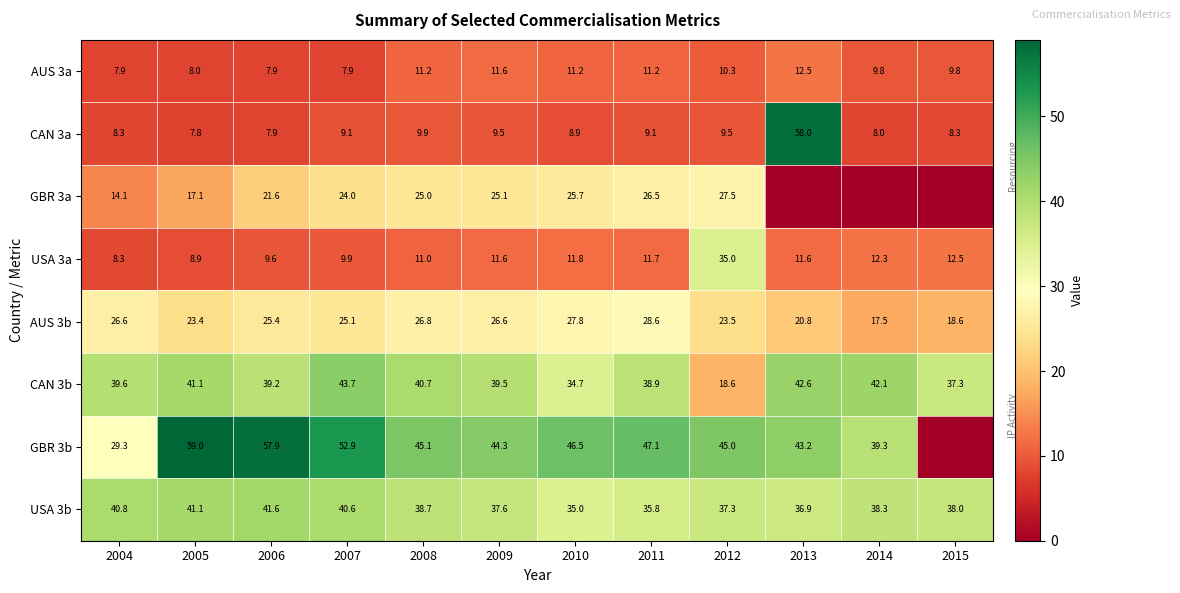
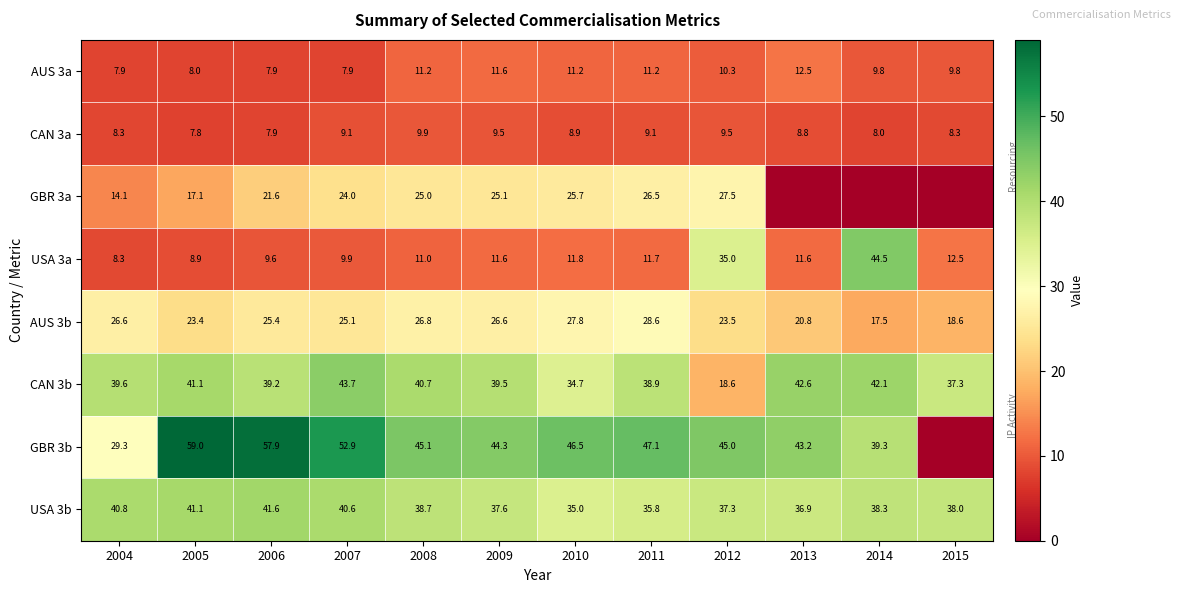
  {
    "AUS 3a": {
      "2004": 7.9,
      "2005": 8.0,
      "2006": 7.9,
      "2007": 7.9,
      "2008": 11.2,
      "2009": 11.6,
      "2010": 11.2,
      "2011": 11.2,
      "2012": 10.3,
      "2013": 12.5,
      "2014": 9.8,
      "2015": 9.8
    },
    "CAN 3a": {
      "2004": 8.3,
      "2005": 7.8,
      "2006": 7.9,
      "2007": 9.1,
      "2008": 9.9,
      "2009": 9.5,
      "2010": 8.9,
      "2011": 9.1,
      "2012": 9.5,
-     "2013": 58.0,
+     "2013": 8.8,
      "2014": 8.0,
      "2015": 8.3
    },
    "GBR 3a": {
      "2004": 14.1,
      "2005": 17.1,
      "2006": 21.6,
      "2007": 24.0,
      "2008": 25.0,
      "2009": 25.1,
      "2010": 25.7,
      "2011": 26.5,
      "2012": 27.5
    },
    "USA 3a": {
      "2004": 8.3,
      "2005": 8.9,
      "2006": 9.6,
      "2007": 9.9,
      "2008": 11.0,
      "2009": 11.6,
      "2010": 11.8,
      "2011": 11.7,
      "2012": 35.0,
      "2013": 11.6,
-     "2014": 12.3,
+     "2014": 44.5,
      "2015": 12.5
    },
    "AUS 3b": {
      "2004": 26.6,
      "2005": 23.4,
      "2006": 25.4,
      "2007": 25.1,
      "2008": 26.8,
      "2009": 26.6,
      "2010": 27.8,
      "2011": 28.6,
      "2012": 23.5,
      "2013": 20.8,
      "2014": 17.5,
      "2015": 18.6
    },
    "CAN 3b": {
      "2004": 39.6,
      "2005": 41.1,
      "2006": 39.2,
      "2007": 43.7,
      "2008": 40.7,
      "2009": 39.5,
      "2010": 34.7,
      "2011": 38.9,
      "2012": 18.6,
      "2013": 42.6,
      "2014": 42.1,
      "2015": 37.3
    },
    "GBR 3b": {
      "2004": 29.3,
      "2005": 59.0,
      "2006": 57.9,
      "2007": 52.9,
      "2008": 45.1,
      "2009": 44.3,
      "2010": 46.5,
      "2011": 47.1,
      "2012": 45.0,
      "2013": 43.2,
      "2014": 39.3
    },
    "USA 3b": {
      "2004": 40.8,
      "2005": 41.1,
      "2006": 41.6,
      "2007": 40.6,
      "2008": 38.7,
      "2009": 37.6,
      "2010": 35.0,
      "2011": 35.8,
      "2012": 37.3,
      "2013": 36.9,
      "2014": 38.3,
      "2015": 38.0
    }
  }
